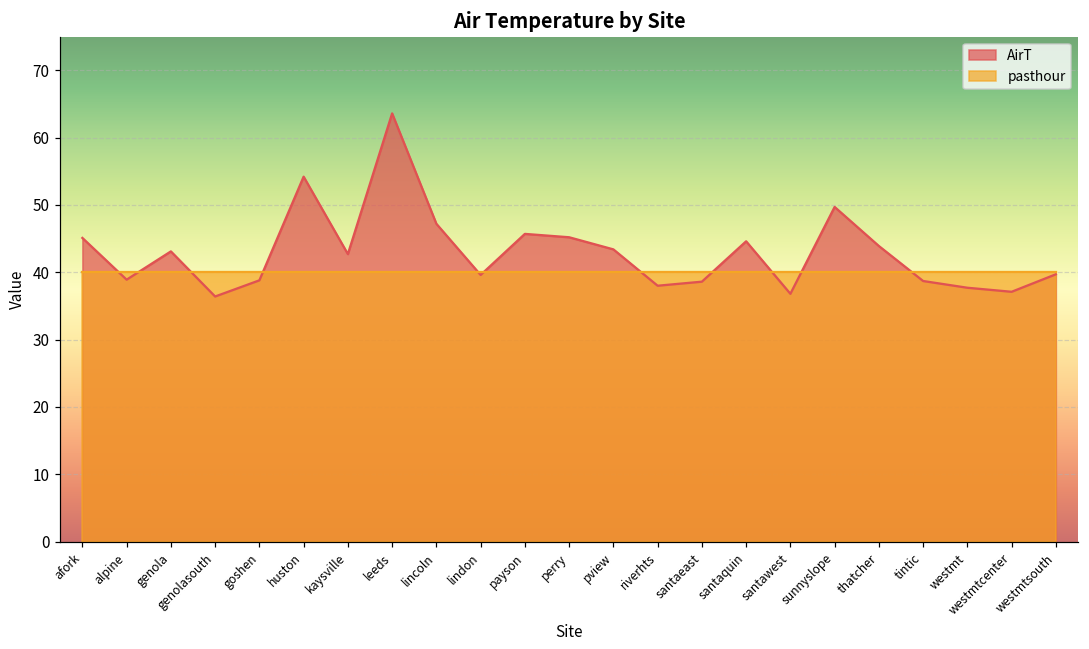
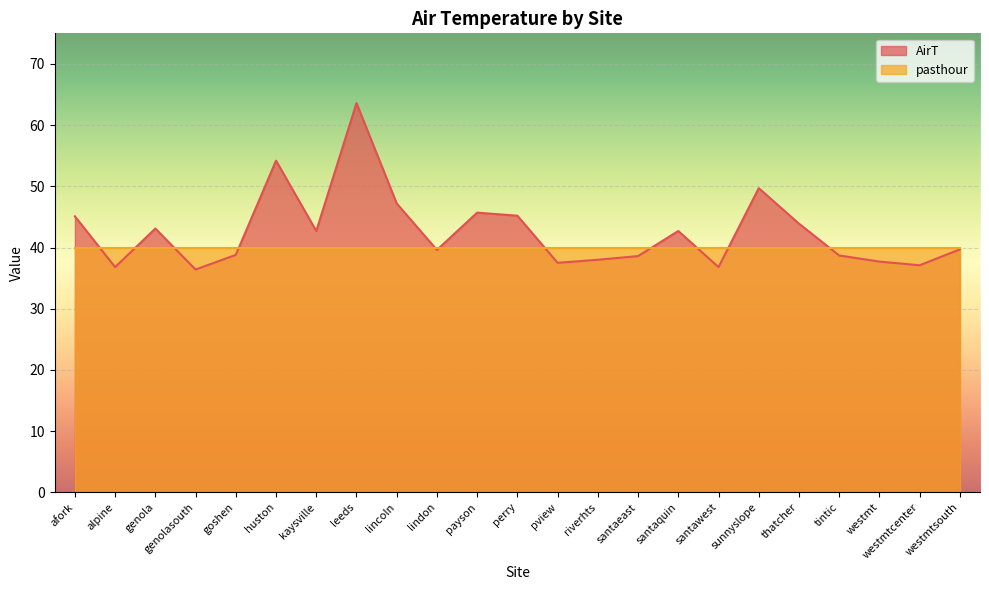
  {
    "AirT": {
      "afork": 45,
-     "alpine": 39,
+     "alpine": 37,
      "genola": 43,
      "genolasouth": 36,
      "goshen": 39,
      "huston": 54,
      "kaysville": 43,
      "leeds": 64,
      "lincoln": 47,
      "payson": 46,
      "perry": 45,
-     "pview": 43,
+     "pview": 38,
      "riverhts": 38,
      "santaeast": 39,
-     "santaquin": 45,
+     "santaquin": 43,
      "santawest": 37,
      "sunnyslope": 50,
      "thatcher": 44,
      "tintic": 39,
      "westmt": 38,
      "westmtcenter": 37
    },
    "pasthour": {
      "afork": 40,
      "alpine": 40,
      "genola": 40,
      "genolasouth": 40,
      "goshen": 40,
      "huston": 40,
      "kaysville": 40,
      "leeds": 40,
      "lincoln": 40,
      "payson": 40,
      "perry": 40,
      "pview": 40,
      "riverhts": 40,
      "santaeast": 40,
      "santaquin": 40,
      "santawest": 40,
      "sunnyslope": 40,
      "thatcher": 40,
      "tintic": 40,
      "westmt": 40,
      "westmtcenter": 40
    }
  }
